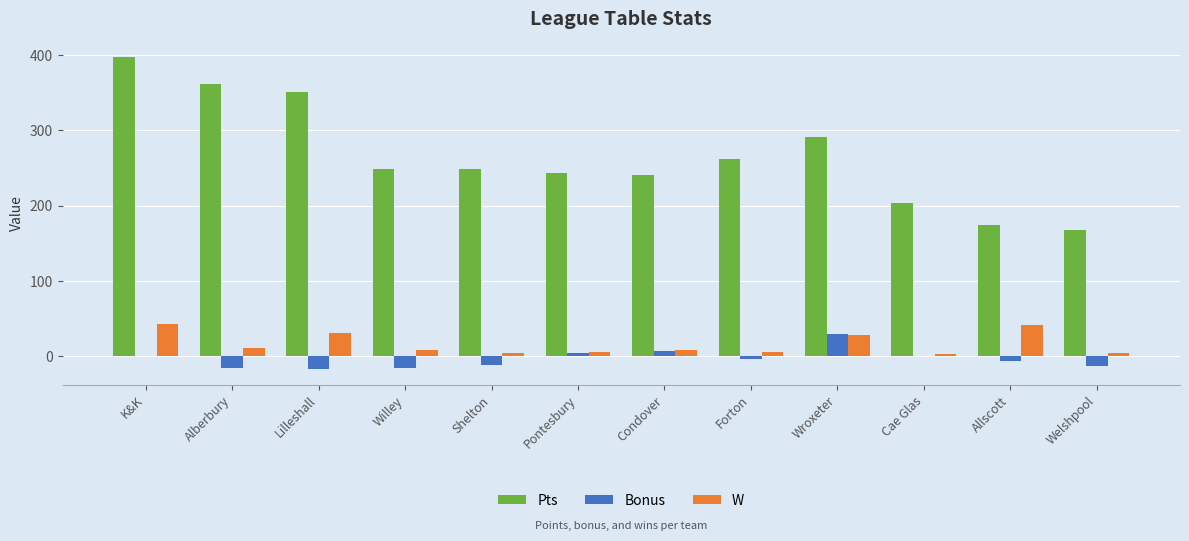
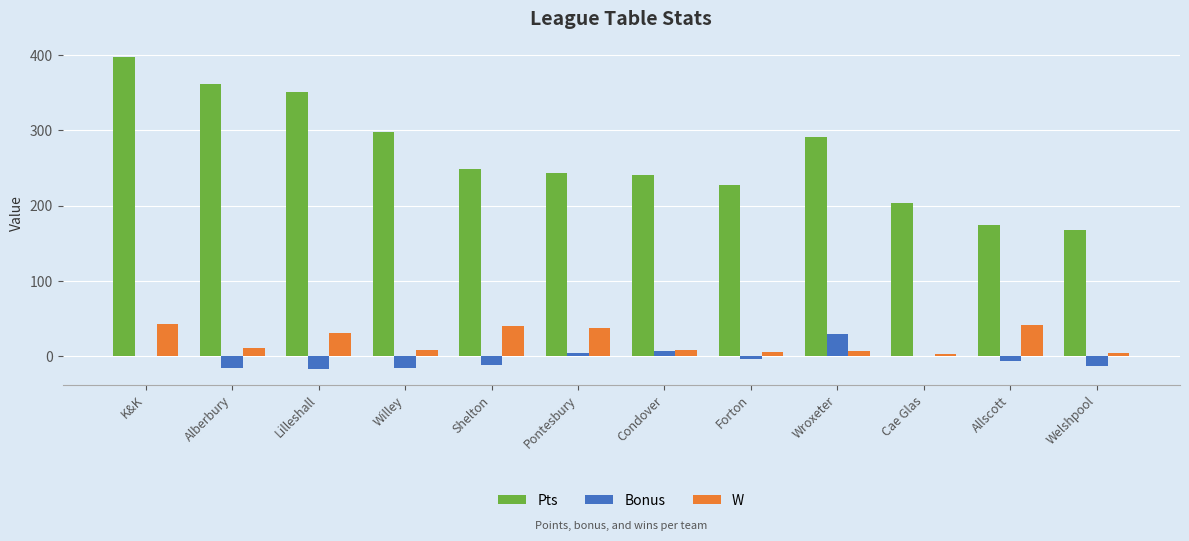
  {
    "Pts": {
      "K&K": 400,
      "Alberbury": 360,
      "Lilleshall": 350,
-     "Willey": 250,
+     "Willey": 300,
      "Shelton": 250,
      "Pontesbury": 240,
      "Condover": 240,
-     "Forton": 260,
+     "Forton": 230,
      "Wroxeter": 290,
      "Cae Glas": 200,
      "Allscott": 170,
      "Welshpool": 170
    },
    "Bonus": {
      "K&K": 0,
      "Alberbury": -20,
      "Lilleshall": -20,
      "Willey": -20,
      "Shelton": -10,
      "Pontesbury": 0,
      "Condover": 10,
      "Wroxeter": 30,
      "Cae Glas": 0,
      "Allscott": -10,
      "Welshpool": -10
    },
    "W": {
      "K&K": 40,
      "Alberbury": 10,
      "Lilleshall": 30,
      "Willey": 10,
-     "Shelton": 10,
-     "Pontesbury": 10,
+     "Shelton": 40,
+     "Pontesbury": 40,
      "Condover": 10,
      "Forton": 10,
-     "Wroxeter": 30,
+     "Wroxeter": 10,
      "Allscott": 40,
      "Welshpool": 10
    }
  }
